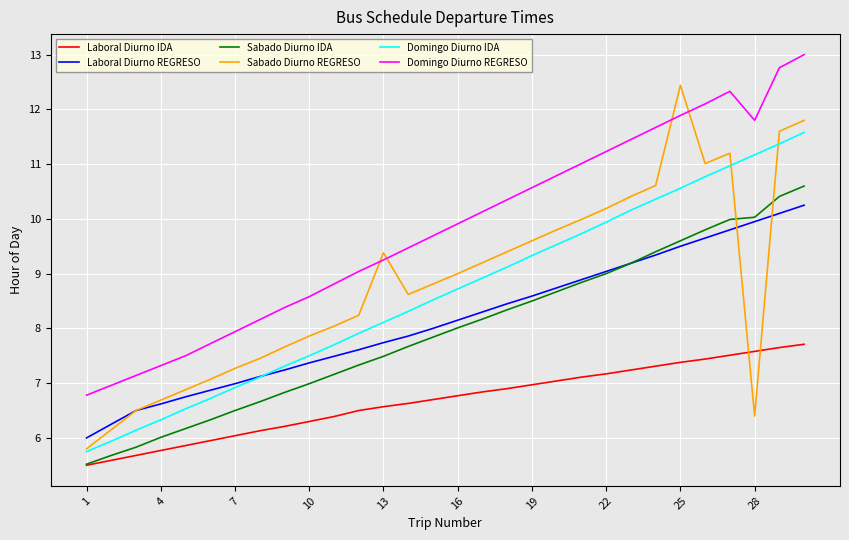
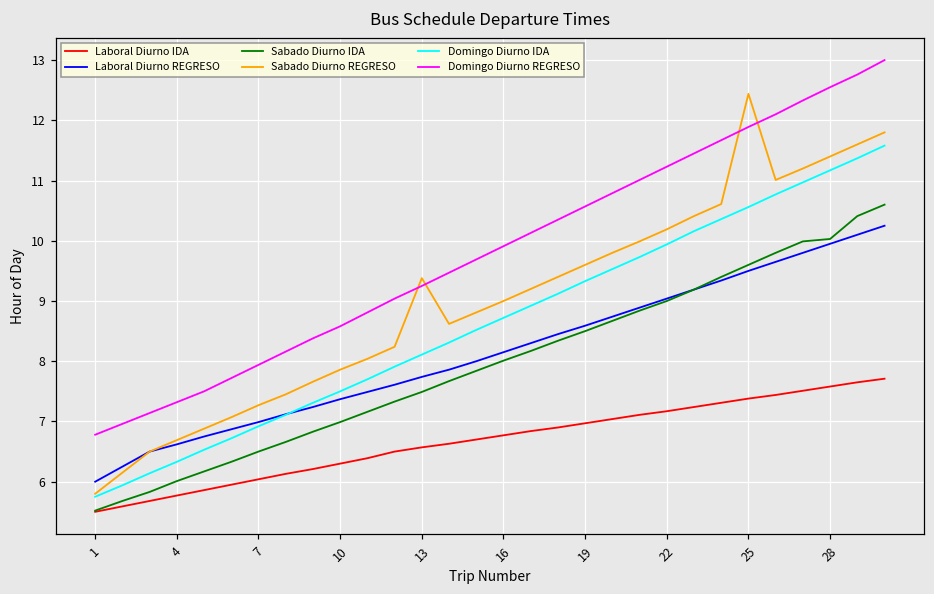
  {
    "Laboral Diurno IDA": {
      "4": 5.8,
      "7": 6.0,
      "10": 6.3,
      "13": 6.6,
      "16": 6.8,
      "19": 7.0,
      "22": 7.2,
      "25": 7.4,
      "28": 7.6
    },
    "Laboral Diurno REGRESO": {
      "1": 6.0,
      "4": 6.6,
      "7": 7.0,
      "10": 7.4,
      "13": 7.7,
      "16": 8.2,
      "19": 8.6,
      "25": 9.5,
      "28": 10.0
    },
    "Sabado Diurno IDA": {
      "4": 6.0,
      "7": 6.5,
      "10": 7.0,
      "13": 7.5,
      "16": 8.0,
      "19": 8.5,
      "25": 9.6,
      "28": 10.0
    },
    "Sabado Diurno REGRESO": {
      "1": 5.8,
      "4": 6.7,
      "7": 7.3,
      "10": 7.9,
      "13": 9.4,
      "16": 9.0,
      "19": 9.6,
      "22": 10.2,
      "25": 12.4,
-     "28": 6.4
+     "28": 11.4
    },
    "Domingo Diurno IDA": {
      "1": 5.8,
      "4": 6.3,
      "7": 6.9,
      "10": 7.5,
      "13": 8.1,
      "16": 8.7,
      "19": 9.3,
      "22": 9.9,
      "25": 10.6,
      "28": 11.2
    },
    "Domingo Diurno REGRESO": {
      "1": 6.8,
      "4": 7.3,
      "7": 7.9,
      "10": 8.6,
      "13": 9.3,
      "16": 9.9,
      "19": 10.6,
      "22": 11.2,
      "25": 11.9,
-     "28": 11.8
+     "28": 12.6
    }
  }
